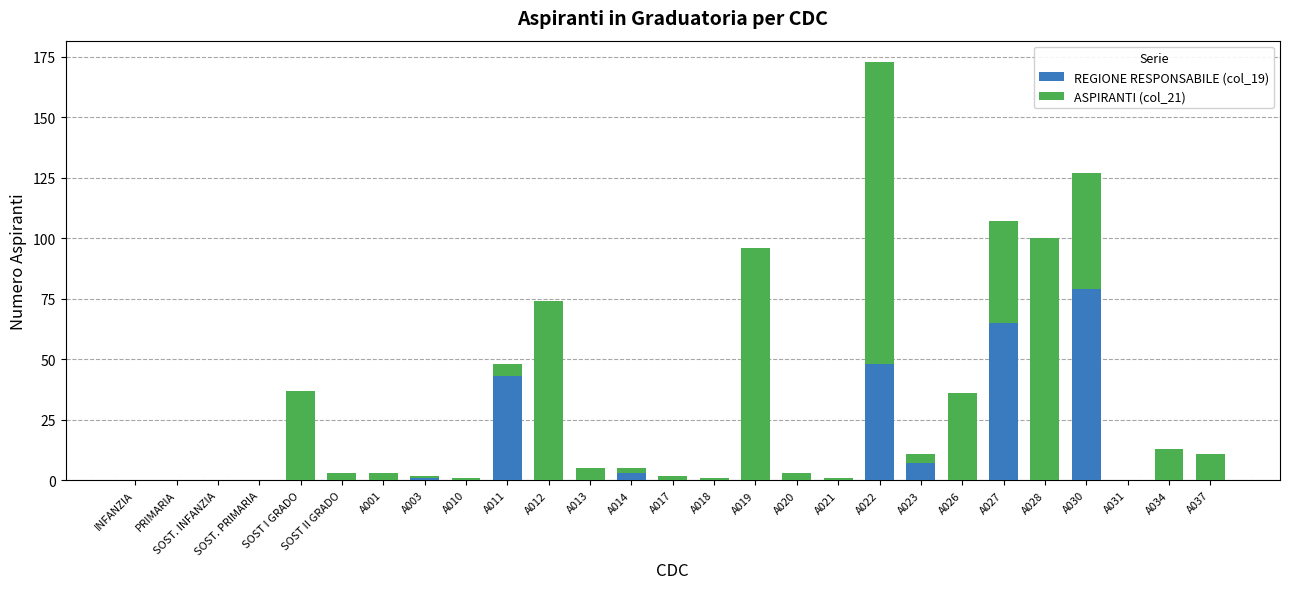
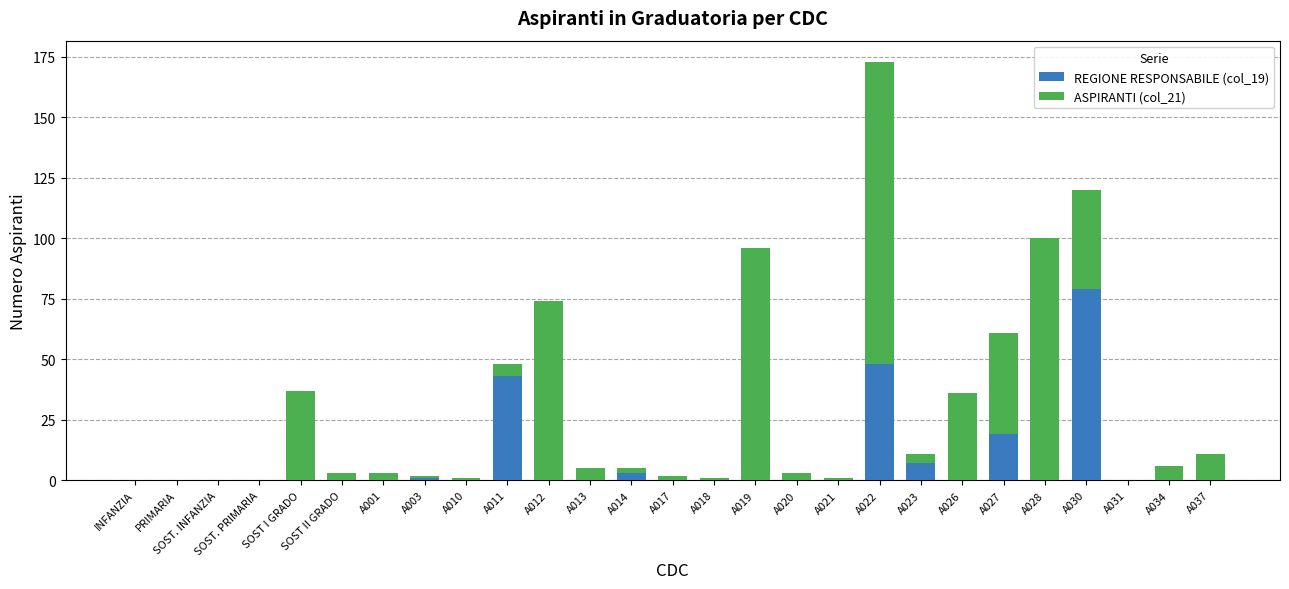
  {
    "REGIONE RESPONSABILE (col_19)": {
      "INFANZIA": 0,
      "PRIMARIA": 0,
      "SOST. INFANZIA": 0,
      "SOST. PRIMARIA": 0,
      "SOST I GRADO": 0,
      "SOST II GRADO": 0,
      "A001": 0,
      "A010": 0,
      "A011": 43,
      "A012": 0,
      "A013": 0,
      "A014": 3,
      "A017": 0,
      "A018": 0,
      "A019": 0,
      "A020": 0,
      "A021": 0,
      "A022": 48,
      "A023": 7,
      "A026": 0,
-     "A027": 65,
+     "A027": 19,
      "A028": 0,
      "A030": 79,
      "A031": 0,
      "A034": 0,
      "A037": 0
    },
    "ASPIRANTI (col_21)": {
      "INFANZIA": 0,
      "PRIMARIA": 0,
      "SOST. INFANZIA": 0,
      "SOST. PRIMARIA": 0,
      "SOST I GRADO": 37,
      "SOST II GRADO": 3,
      "A001": 3,
      "A011": 5,
      "A012": 74,
      "A013": 5,
      "A014": 2,
      "A017": 2,
      "A019": 96,
      "A020": 3,
      "A022": 125,
      "A023": 4,
      "A026": 36,
      "A027": 42,
      "A028": 100,
-     "A030": 48,
+     "A030": 41,
      "A031": 0,
-     "A034": 13,
+     "A034": 6,
      "A037": 11
    }
  }
